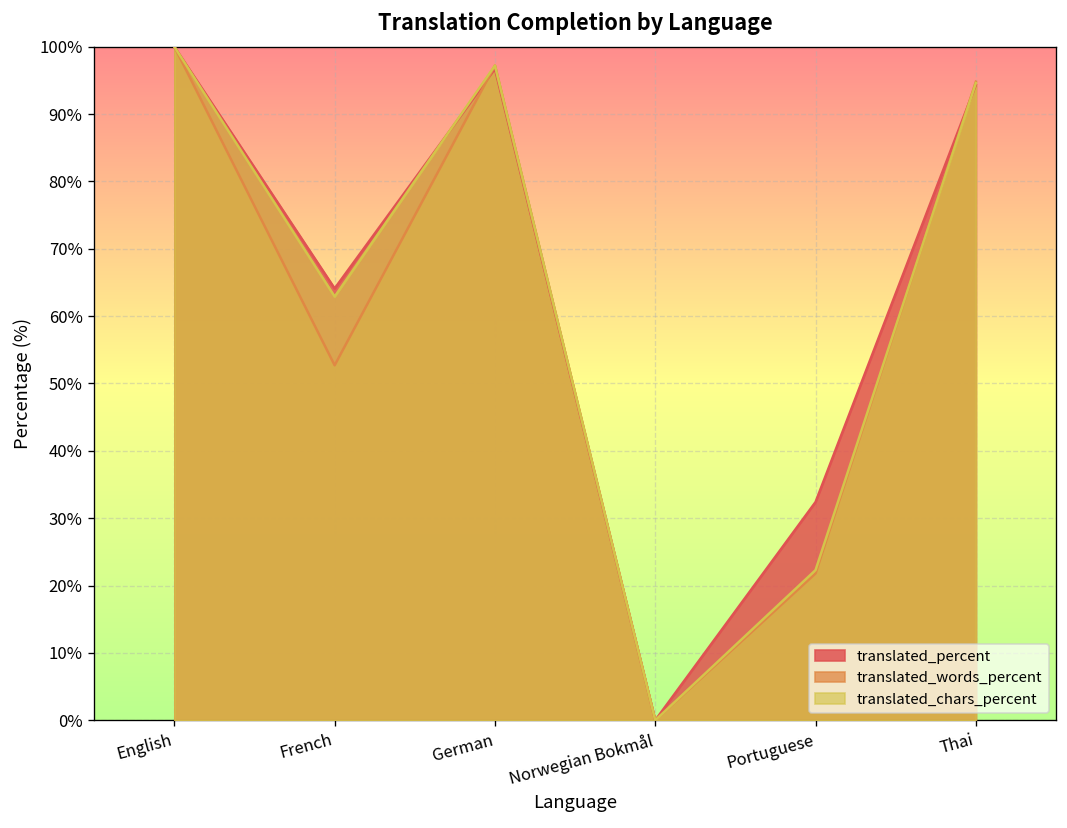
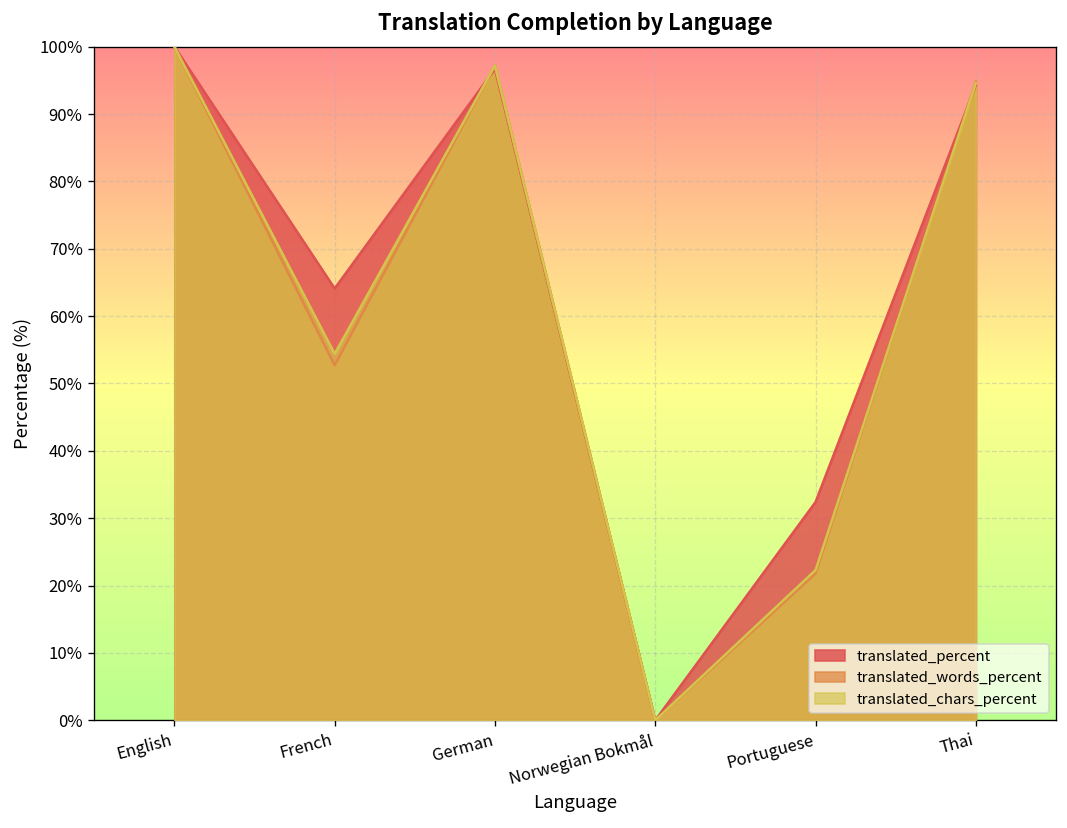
  {
    "translated_chars_percent": {
-     "French": "63%",
+     "French": "54%",
      "Portuguese": "22%"
    }
  }
